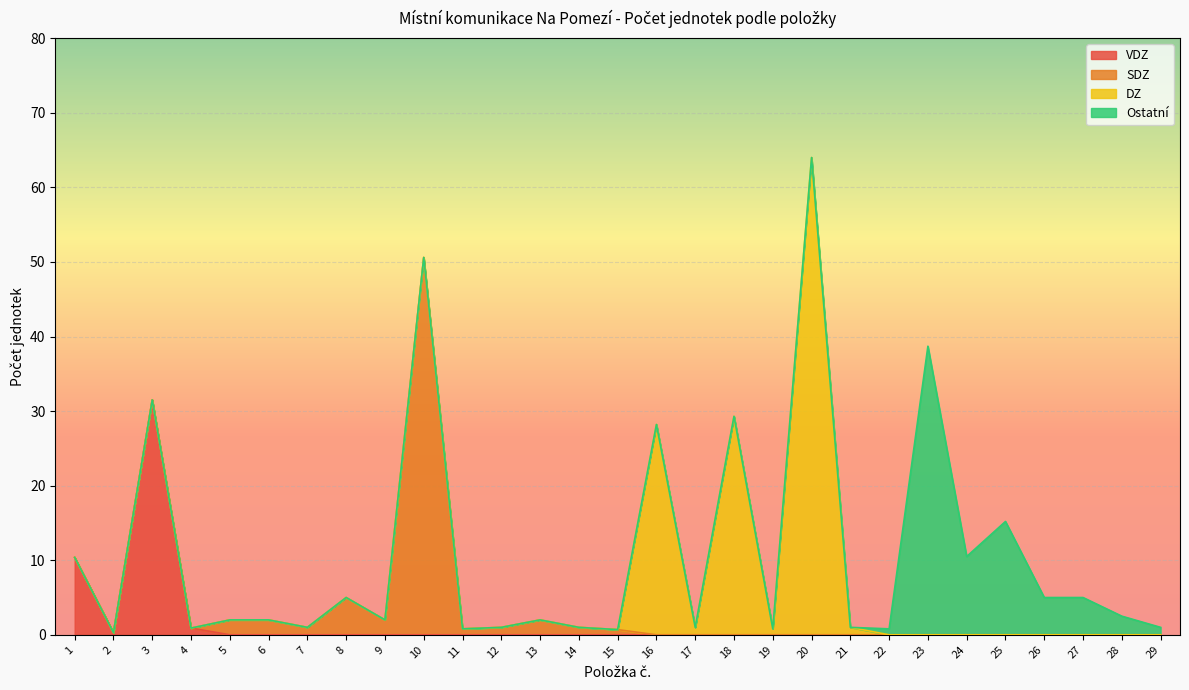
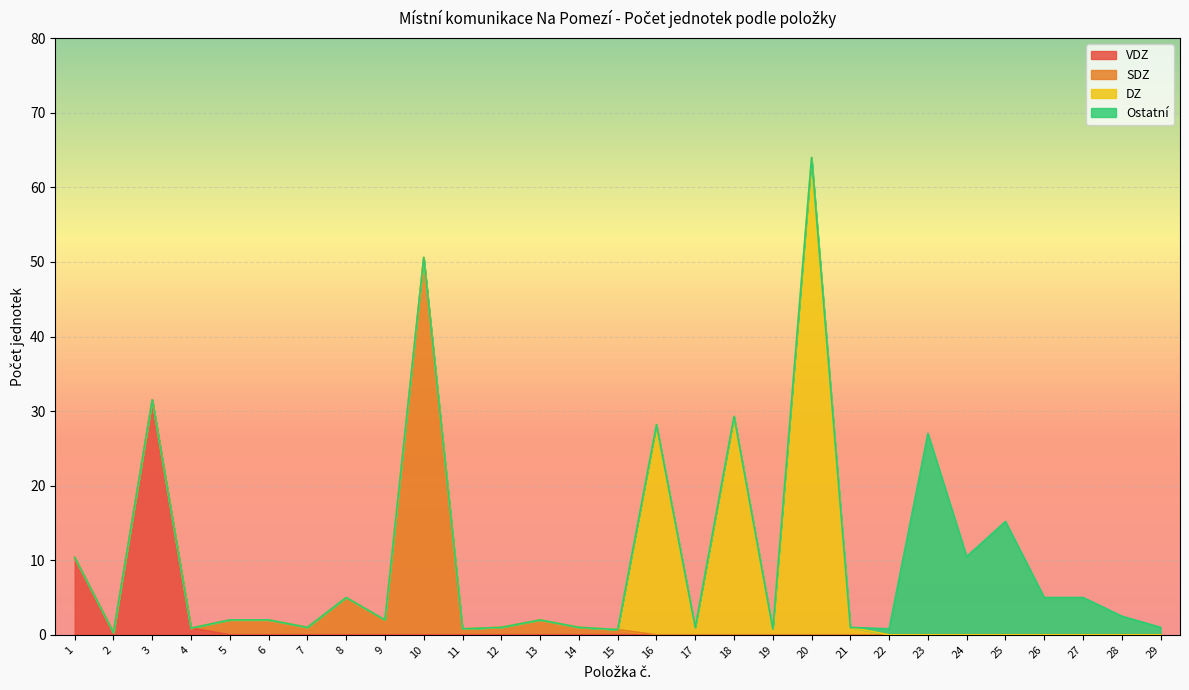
  {
    "Ostatní": {
      "22": 1,
-     "23": 39,
+     "23": 27,
      "24": 11,
      "25": 15,
      "26": 5,
      "27": 5,
      "28": 3,
      "29": 1
    }
  }
